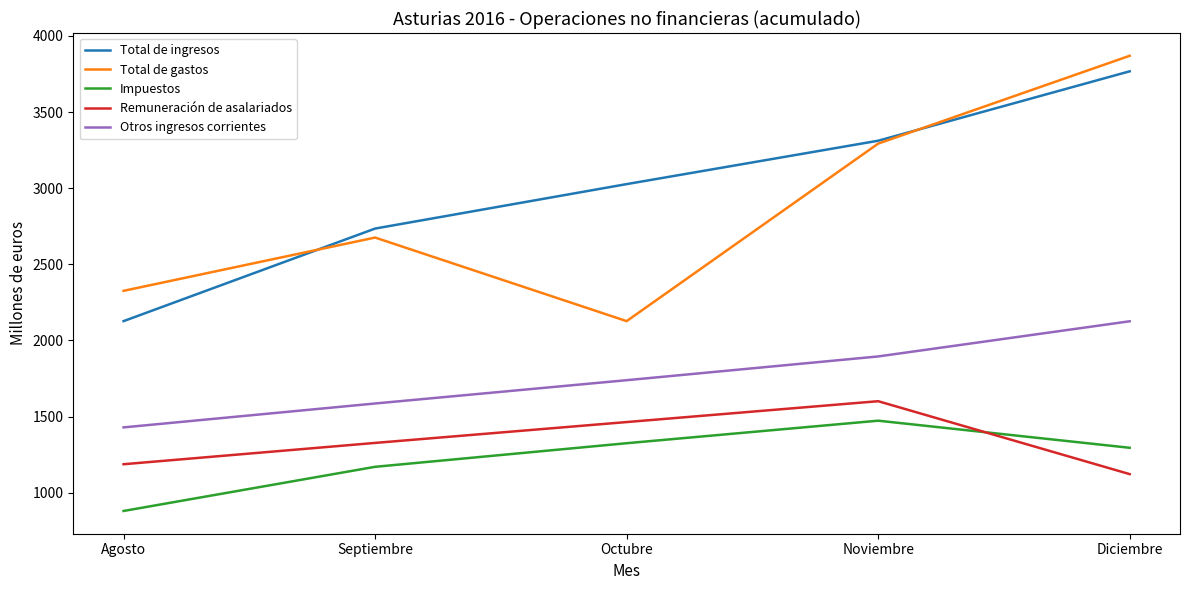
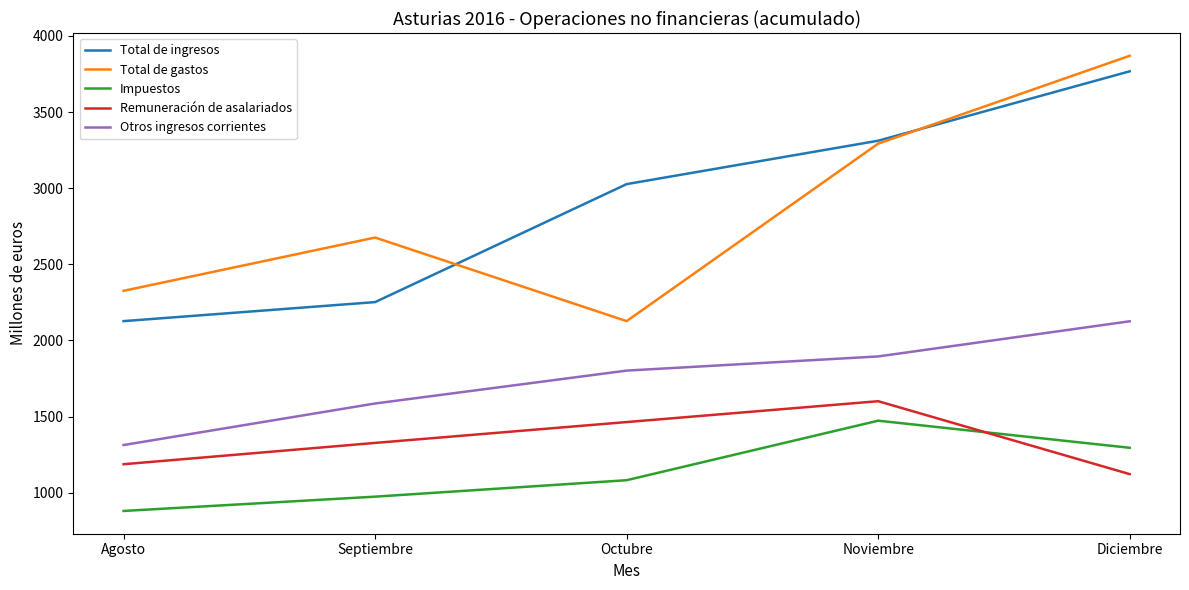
  {
    "Total de ingresos": {
      "Agosto": 2130,
-     "Septiembre": 2740,
+     "Septiembre": 2250,
      "Octubre": 3030,
      "Noviembre": 3310,
      "Diciembre": 3770
    },
    "Total de gastos": {
      "Agosto": 2330,
      "Septiembre": 2680,
      "Octubre": 2130,
      "Noviembre": 3290,
      "Diciembre": 3870
    },
    "Impuestos": {
      "Agosto": 880,
-     "Septiembre": 1170,
-     "Octubre": 1330,
+     "Septiembre": 970,
+     "Octubre": 1080,
      "Noviembre": 1470,
      "Diciembre": 1300
    },
    "Remuneración de asalariados": {
      "Agosto": 1190,
      "Septiembre": 1330,
      "Octubre": 1460,
      "Noviembre": 1600,
      "Diciembre": 1120
    },
    "Otros ingresos corrientes": {
-     "Agosto": 1430,
+     "Agosto": 1310,
      "Septiembre": 1590,
-     "Octubre": 1740,
+     "Octubre": 1800,
      "Noviembre": 1900,
      "Diciembre": 2130
    }
  }
